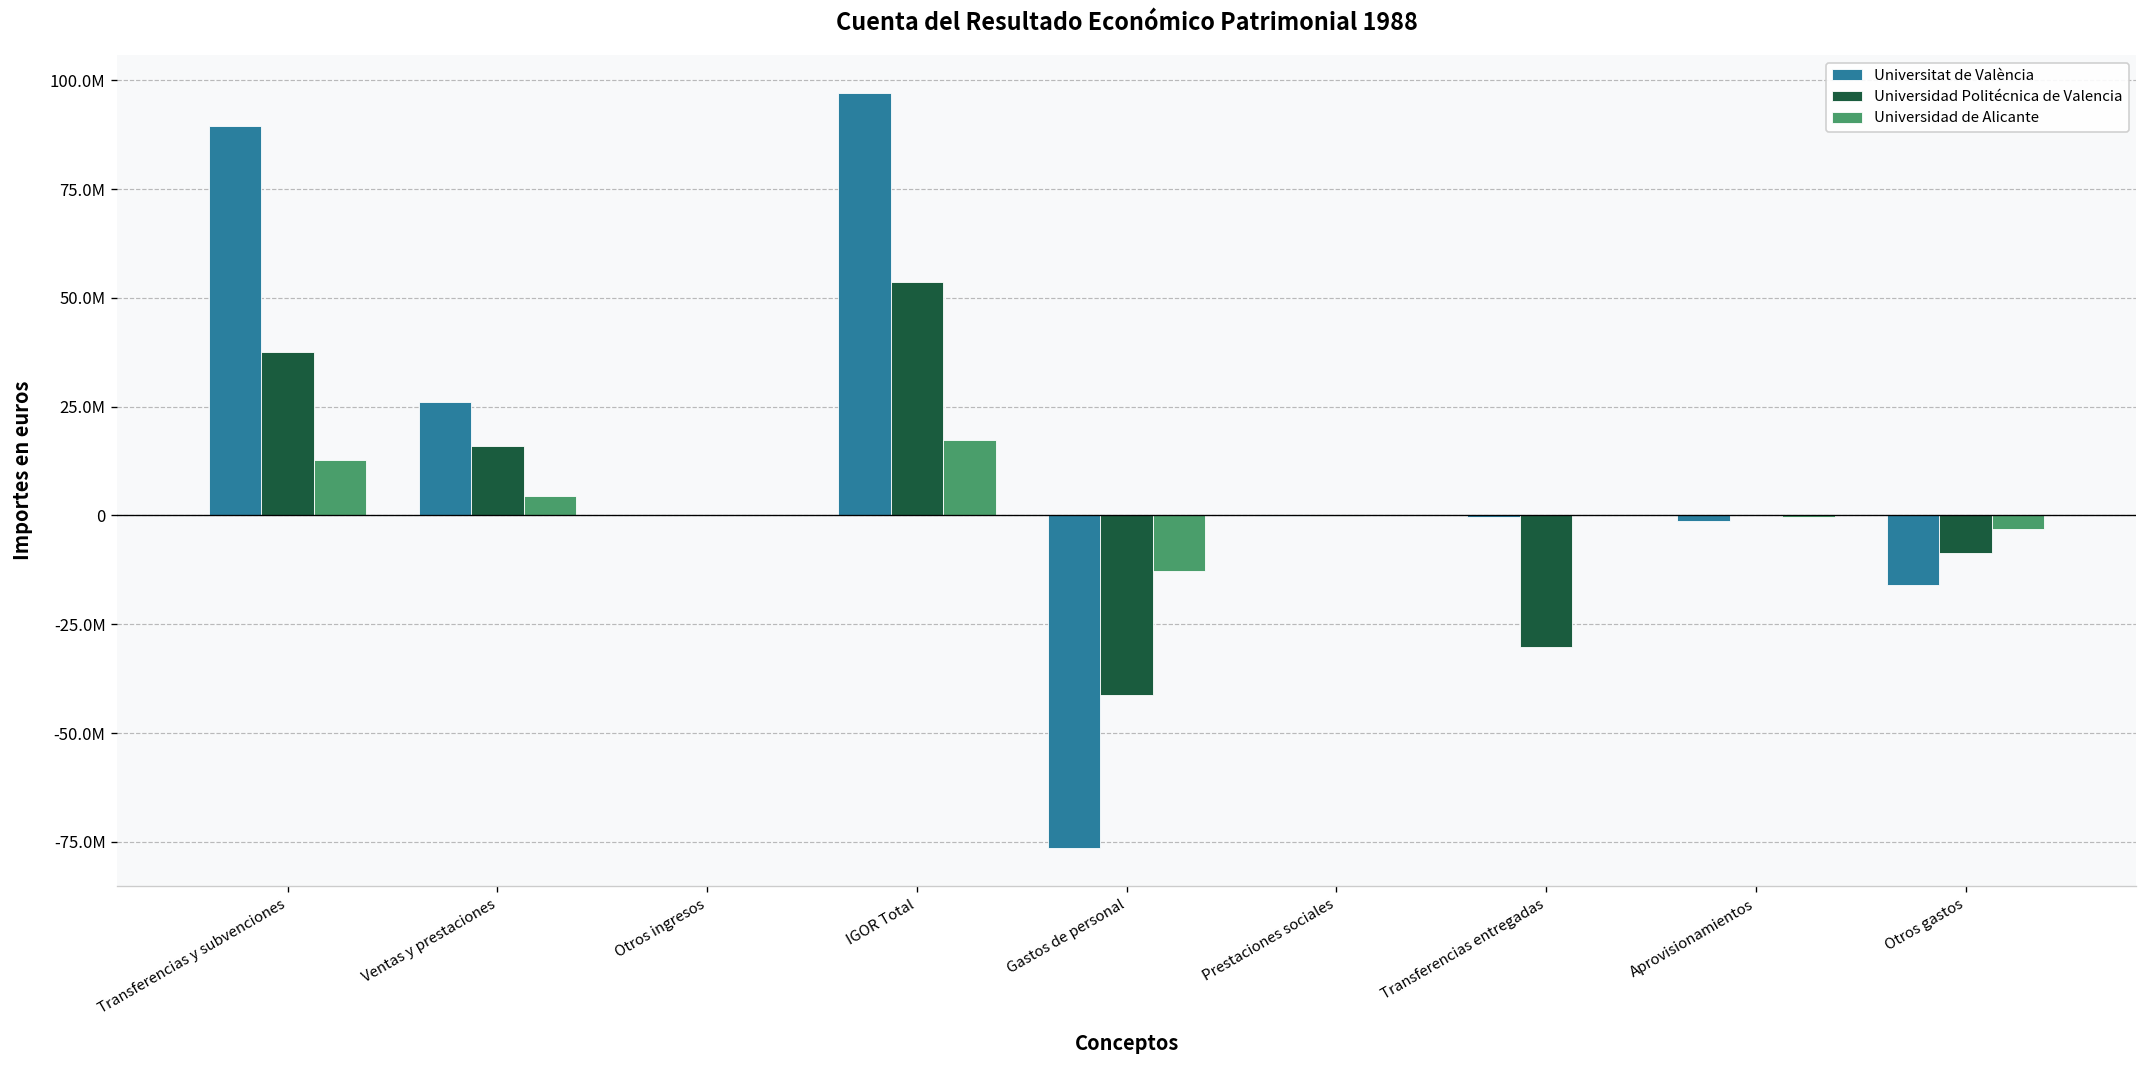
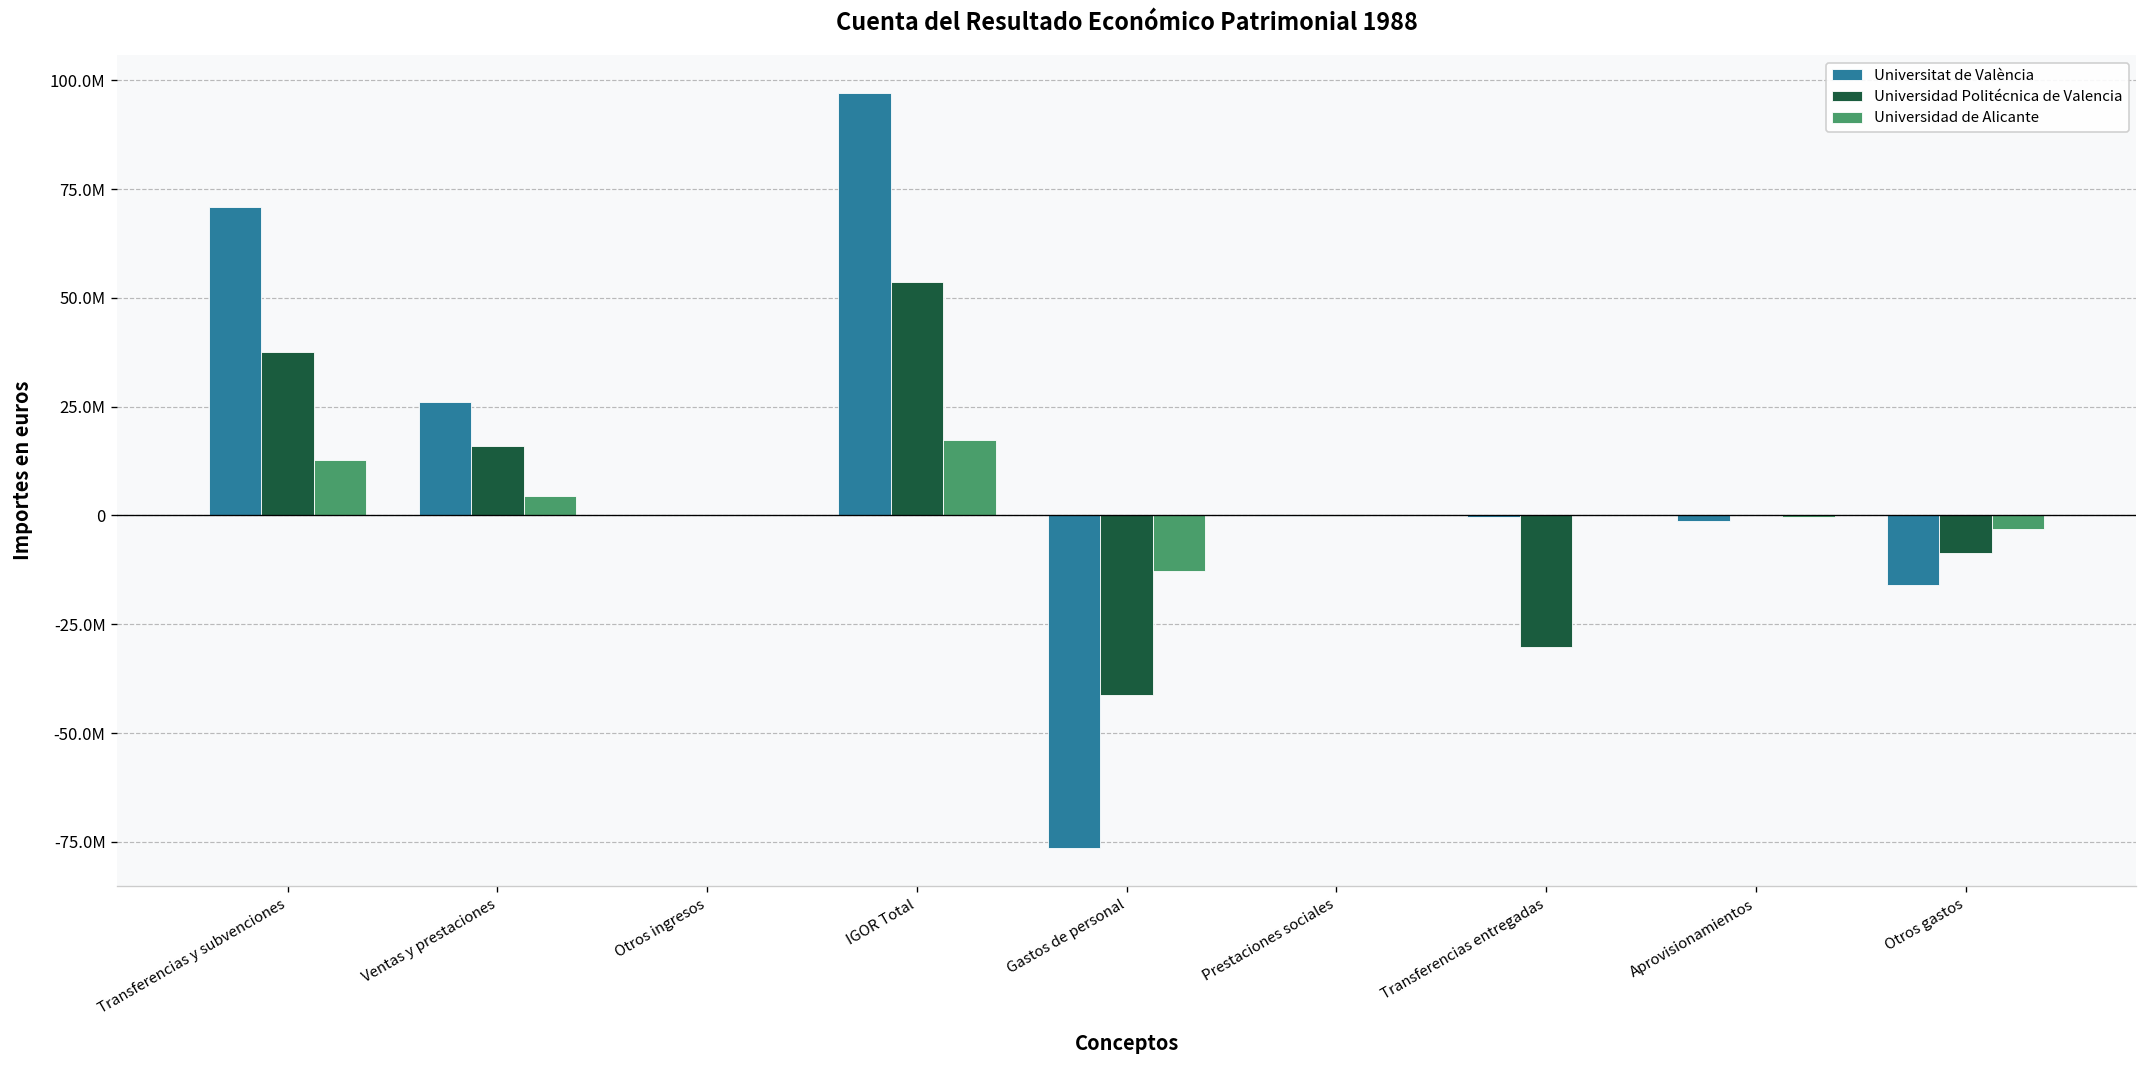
  {
    "Universitat de València": {
-     "Transferencias y subvenciones": 90000000,
+     "Transferencias y subvenciones": 71000000,
      "Ventas y prestaciones": 26000000,
      "IGOR Total": 97000000,
      "Gastos de personal": -76000000,
      "Aprovisionamientos": -1000000,
      "Otros gastos": -16000000
    },
    "Universidad Politécnica de Valencia": {
      "Transferencias y subvenciones": 38000000,
      "Ventas y prestaciones": 16000000,
      "IGOR Total": 54000000,
      "Gastos de personal": -41000000,
      "Transferencias entregadas": -30000000,
      "Aprovisionamientos": 0,
      "Otros gastos": -9000000
    },
    "Universidad de Alicante": {
      "Transferencias y subvenciones": 13000000,
      "Ventas y prestaciones": 4000000,
      "IGOR Total": 17000000,
      "Gastos de personal": -13000000,
      "Transferencias entregadas": 0,
      "Otros gastos": -3000000
    }
  }
